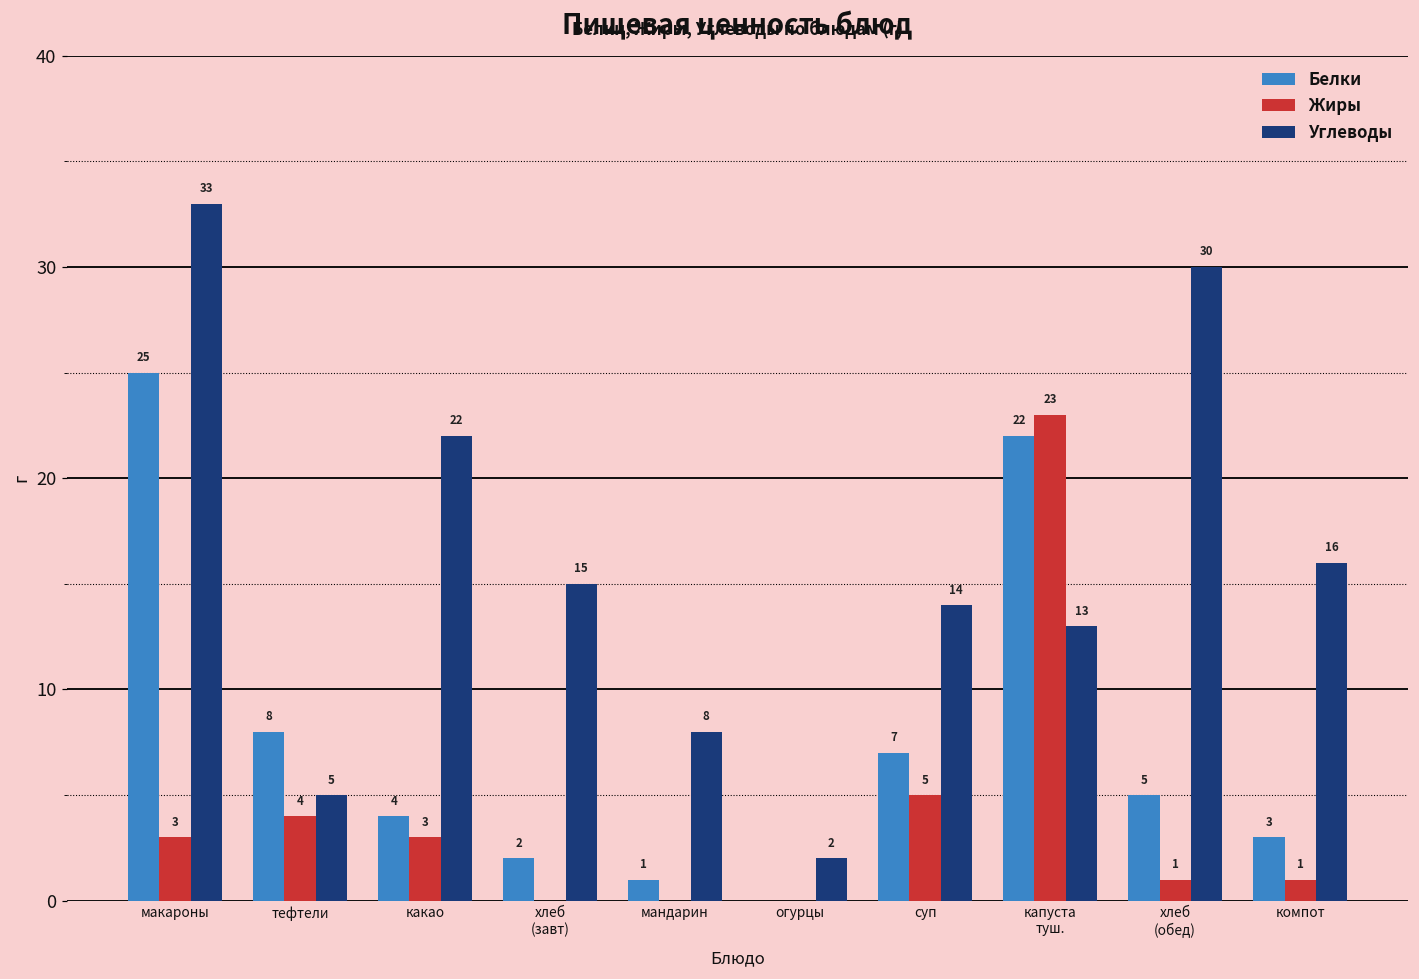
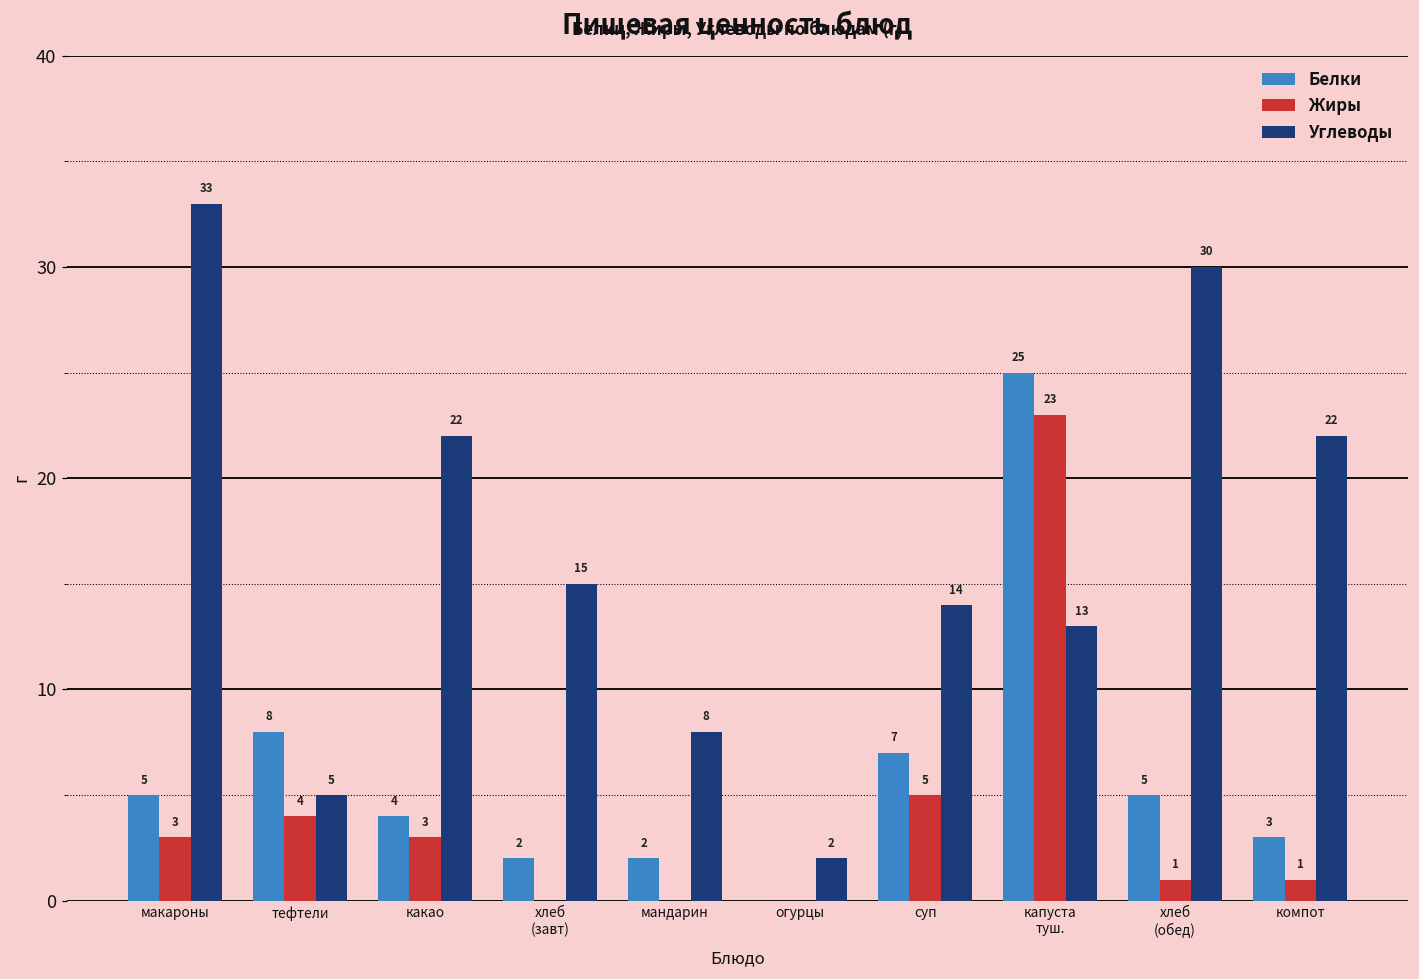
  {
    "Белки": {
-     "макароны": 25,
+     "макароны": 5,
      "тефтели": 8,
      "какао": 4,
      "хлеб (завт)": 2,
-     "мандарин": 1,
+     "мандарин": 2,
      "суп": 7,
-     "капуста туш.": 22,
+     "капуста туш.": 25,
      "хлеб (обед)": 5,
      "компот": 3
    },
    "Жиры": {
      "макароны": 3,
      "тефтели": 4,
      "какао": 3,
      "суп": 5,
      "капуста туш.": 23,
      "хлеб (обед)": 1,
      "компот": 1
    },
    "Углеводы": {
      "макароны": 33,
      "тефтели": 5,
      "какао": 22,
      "хлеб (завт)": 15,
      "мандарин": 8,
      "огурцы": 2,
      "суп": 14,
      "капуста туш.": 13,
      "хлеб (обед)": 30,
-     "компот": 16
+     "компот": 22
    }
  }
